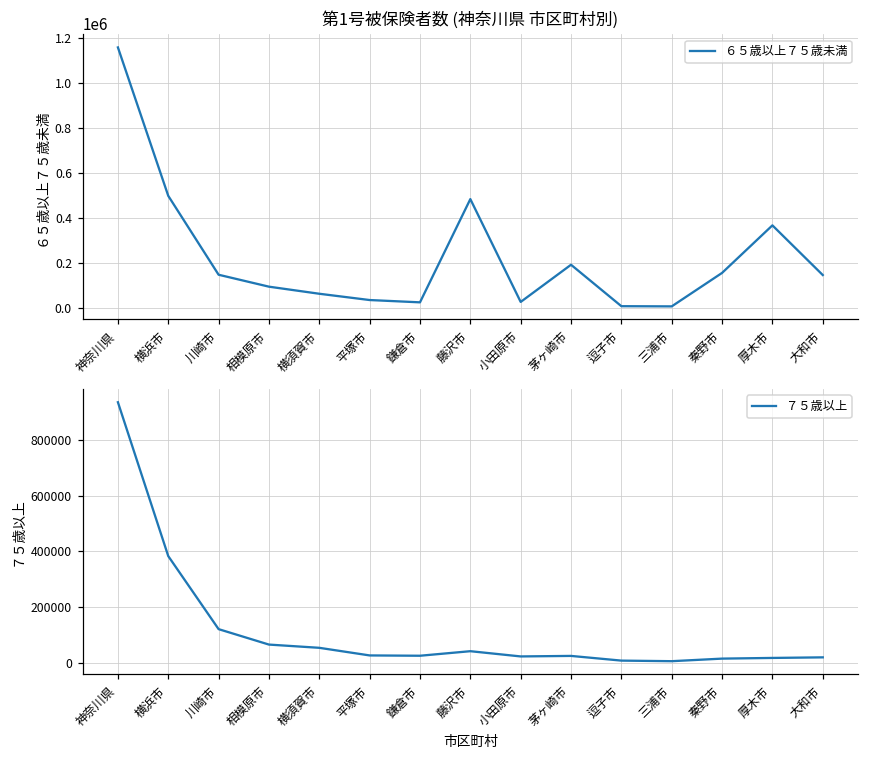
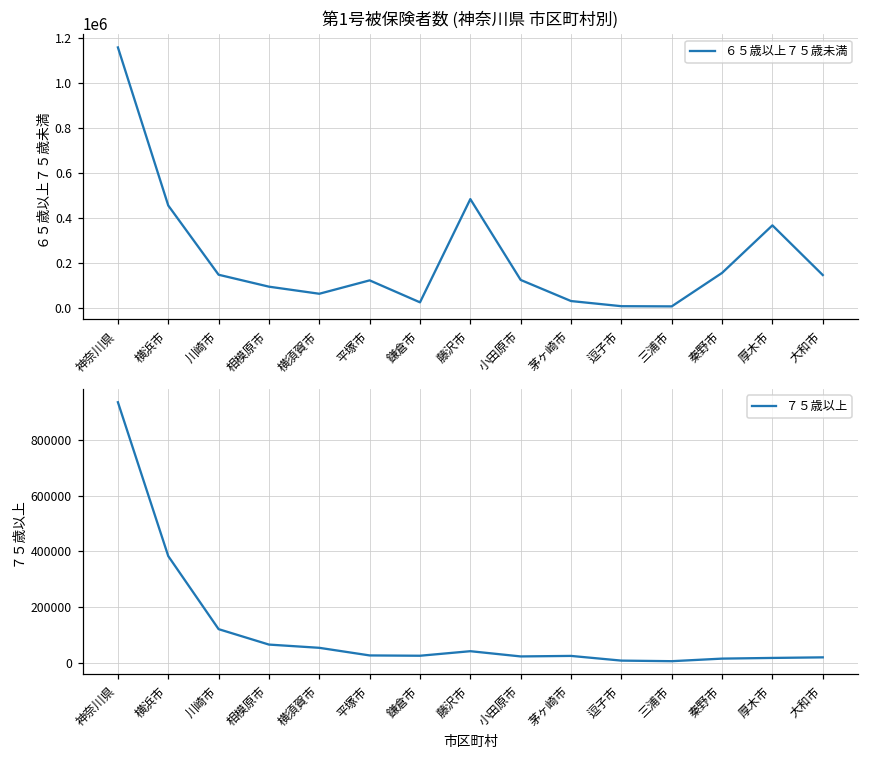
  {
    "第1号被保険者数 (神奈川県 市区町村別)": {
      "神奈川県": 1160000,
-     "横浜市": 500000,
+     "横浜市": 460000,
      "川崎市": 150000,
      "相模原市": 100000,
      "横須賀市": 60000,
-     "平塚市": 40000,
+     "平塚市": 120000,
      "鎌倉市": 30000,
      "藤沢市": 490000,
-     "小田原市": 30000,
-     "茅ヶ崎市": 190000,
+     "小田原市": 130000,
+     "茅ヶ崎市": 30000,
      "逗子市": 10000,
      "三浦市": 10000,
      "秦野市": 160000,
      "厚木市": 370000,
      "大和市": 150000
    }
  }
